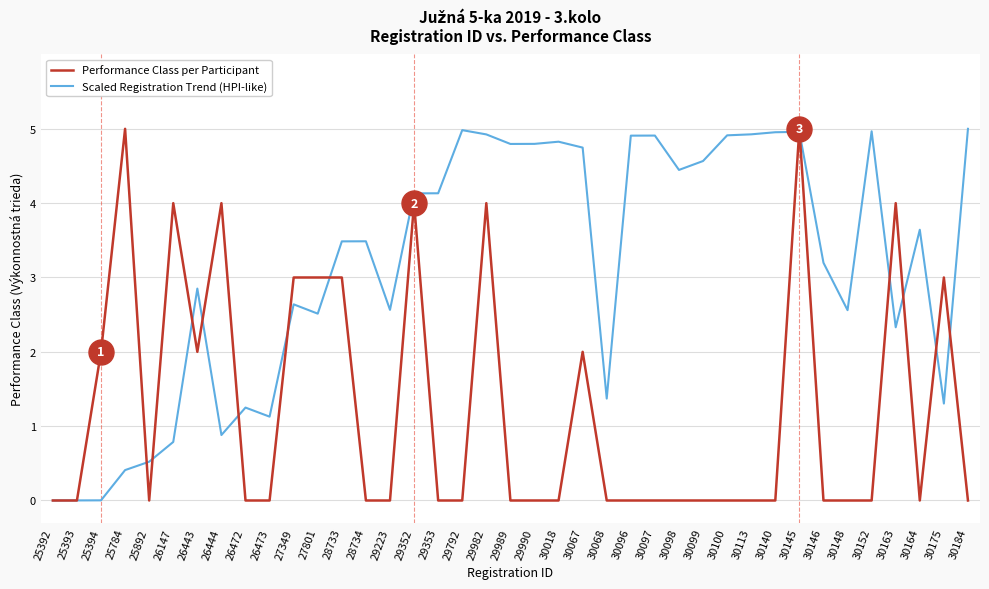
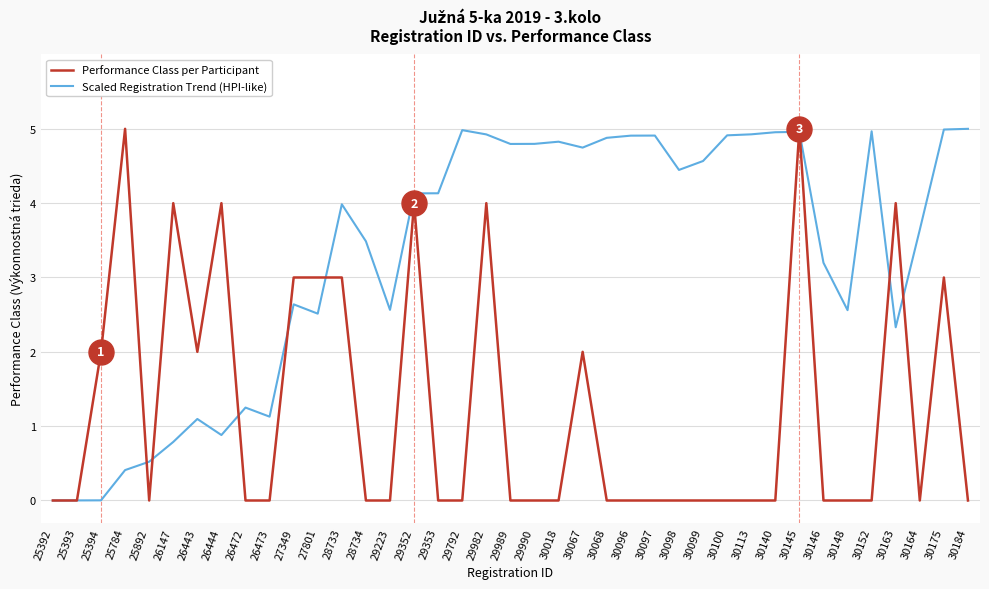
  {
    "Scaled Registration Trend (HPI-like)": {
      "25394": 0.0,
      "25784": 0.4,
      "25892": 0.5,
      "26147": 0.8,
-     "26443": 2.9,
+     "26443": 1.1,
      "26444": 0.9,
      "26472": 1.3,
      "26473": 1.1,
      "27349": 2.6,
      "27801": 2.5,
-     "28733": 3.5,
+     "28733": 4.0,
      "28734": 3.5,
      "29223": 2.6,
      "29352": 4.1,
      "29353": 4.1,
      "29792": 5.0,
      "29982": 4.9,
      "29989": 4.8,
      "29990": 4.8,
      "30018": 4.8,
      "30067": 4.7,
-     "30068": 1.4,
+     "30068": 4.9,
      "30096": 4.9,
      "30097": 4.9,
      "30098": 4.4,
      "30099": 4.6,
      "30100": 4.9,
      "30113": 4.9,
      "30140": 5.0,
      "30146": 3.2,
      "30148": 2.6,
      "30152": 5.0,
      "30163": 2.3,
      "30164": 3.6,
-     "30175": 1.3,
+     "30175": 5.0,
      "30184": 5.0
    }
  }
